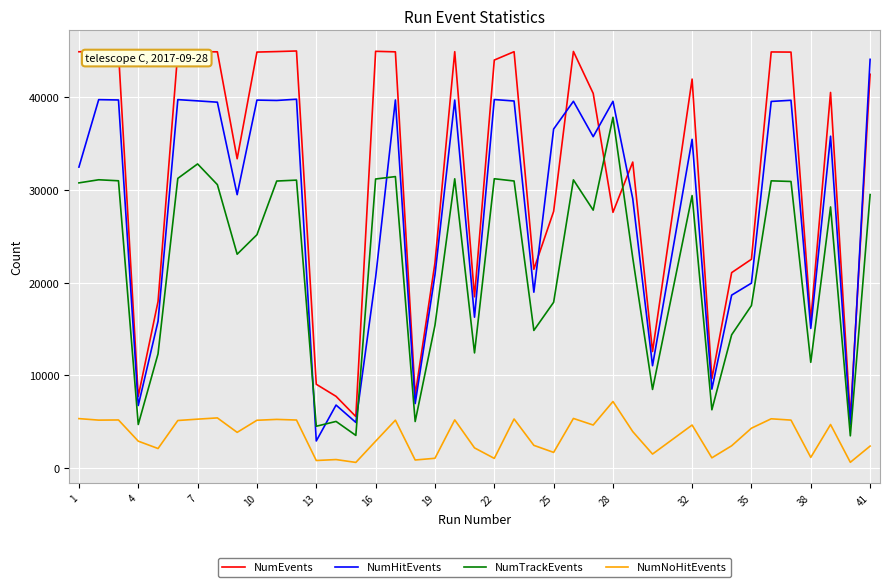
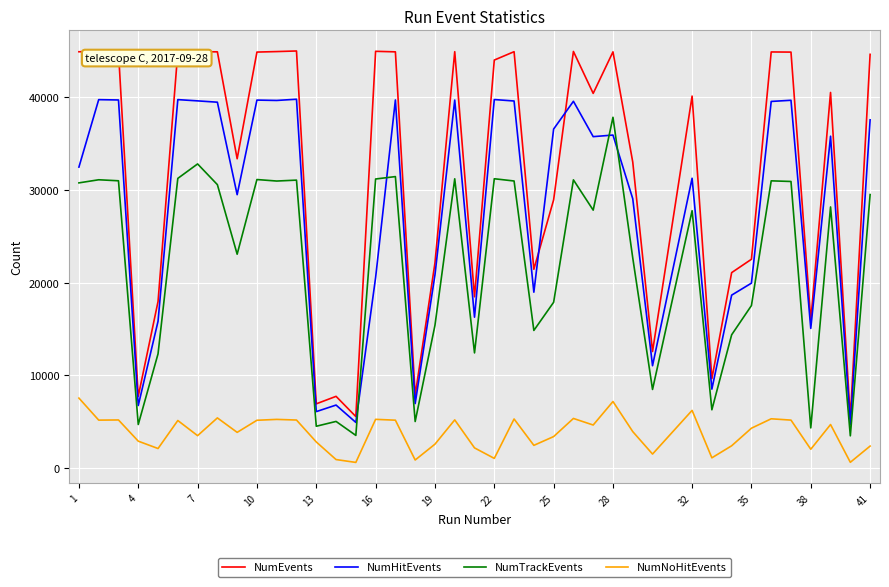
  {
    "NumEvents": {
      "1": 45000,
      "4": 8000,
      "10": 45000,
-     "13": 9000,
+     "13": 7000,
      "16": 45000,
      "19": 22000,
      "22": 44000,
-     "25": 28000,
-     "28": 28000,
-     "32": 42000,
+     "25": 29000,
+     "28": 45000,
+     "32": 40000,
      "35": 23000,
      "38": 16000,
-     "41": 42000
+     "41": 45000
    },
    "NumHitEvents": {
      "1": 32000,
      "4": 7000,
      "7": 40000,
      "10": 40000,
-     "13": 3000,
+     "13": 6000,
      "16": 21000,
      "19": 21000,
      "22": 40000,
      "25": 37000,
-     "28": 40000,
-     "32": 35000,
+     "28": 36000,
+     "32": 31000,
      "35": 20000,
      "38": 15000,
-     "41": 44000
+     "41": 38000
    },
    "NumTrackEvents": {
      "1": 31000,
      "4": 5000,
      "7": 33000,
-     "10": 25000,
+     "10": 31000,
      "13": 5000,
      "16": 31000,
      "19": 15000,
      "22": 31000,
      "25": 18000,
      "28": 38000,
-     "32": 29000,
+     "32": 28000,
      "35": 18000,
-     "38": 11000,
+     "38": 4000,
      "41": 29000
    },
    "NumNoHitEvents": {
-     "1": 5000,
+     "1": 8000,
      "4": 3000,
-     "7": 5000,
+     "7": 4000,
      "10": 5000,
-     "13": 1000,
-     "16": 3000,
-     "19": 1000,
+     "13": 3000,
+     "16": 5000,
+     "19": 3000,
      "22": 1000,
-     "25": 2000,
+     "25": 3000,
      "28": 7000,
-     "32": 5000,
+     "32": 6000,
      "35": 4000,
-     "38": 1000,
+     "38": 2000,
      "41": 2000
    }
  }
